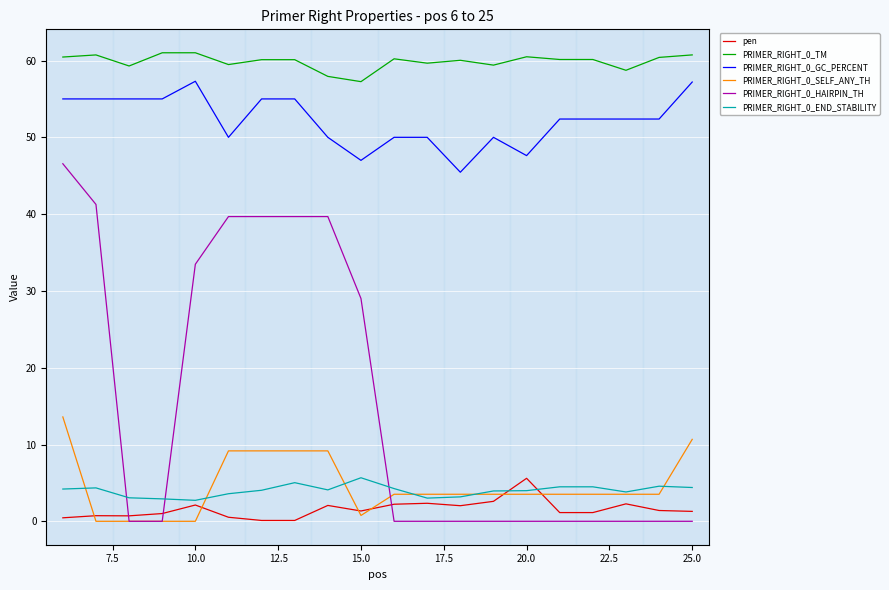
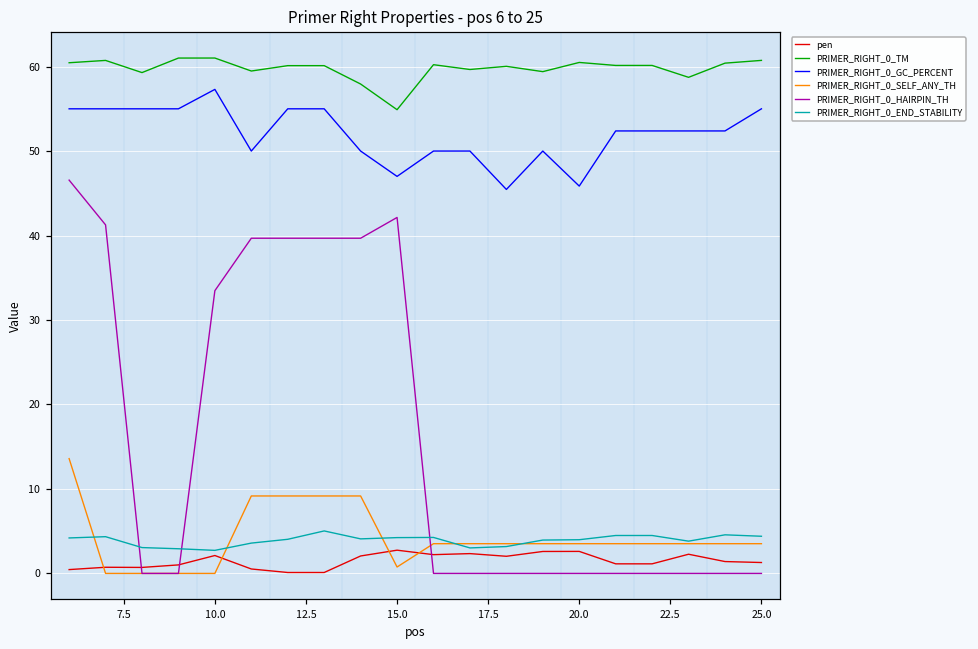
  {
    "pen": {
      "10.0": 2,
-     "15.0": 1,
-     "20.0": 6,
+     "15.0": 3,
+     "20.0": 3,
      "25.0": 1
    },
    "PRIMER_RIGHT_0_TM": {
      "10.0": 61,
-     "15.0": 57,
+     "15.0": 55,
      "20.0": 60,
      "25.0": 61
    },
    "PRIMER_RIGHT_0_GC_PERCENT": {
      "10.0": 57,
      "15.0": 47,
-     "20.0": 48,
-     "25.0": 57
+     "20.0": 46,
+     "25.0": 55
    },
    "PRIMER_RIGHT_0_SELF_ANY_TH": {
      "10.0": 0,
      "15.0": 1,
      "20.0": 4,
-     "25.0": 11
+     "25.0": 4
    },
    "PRIMER_RIGHT_0_HAIRPIN_TH": {
      "10.0": 33,
-     "15.0": 29,
+     "15.0": 42,
      "20.0": 0,
      "25.0": 0
    },
    "PRIMER_RIGHT_0_END_STABILITY": {
      "10.0": 3,
-     "15.0": 6,
+     "15.0": 4,
      "20.0": 4,
      "25.0": 4
    }
  }
